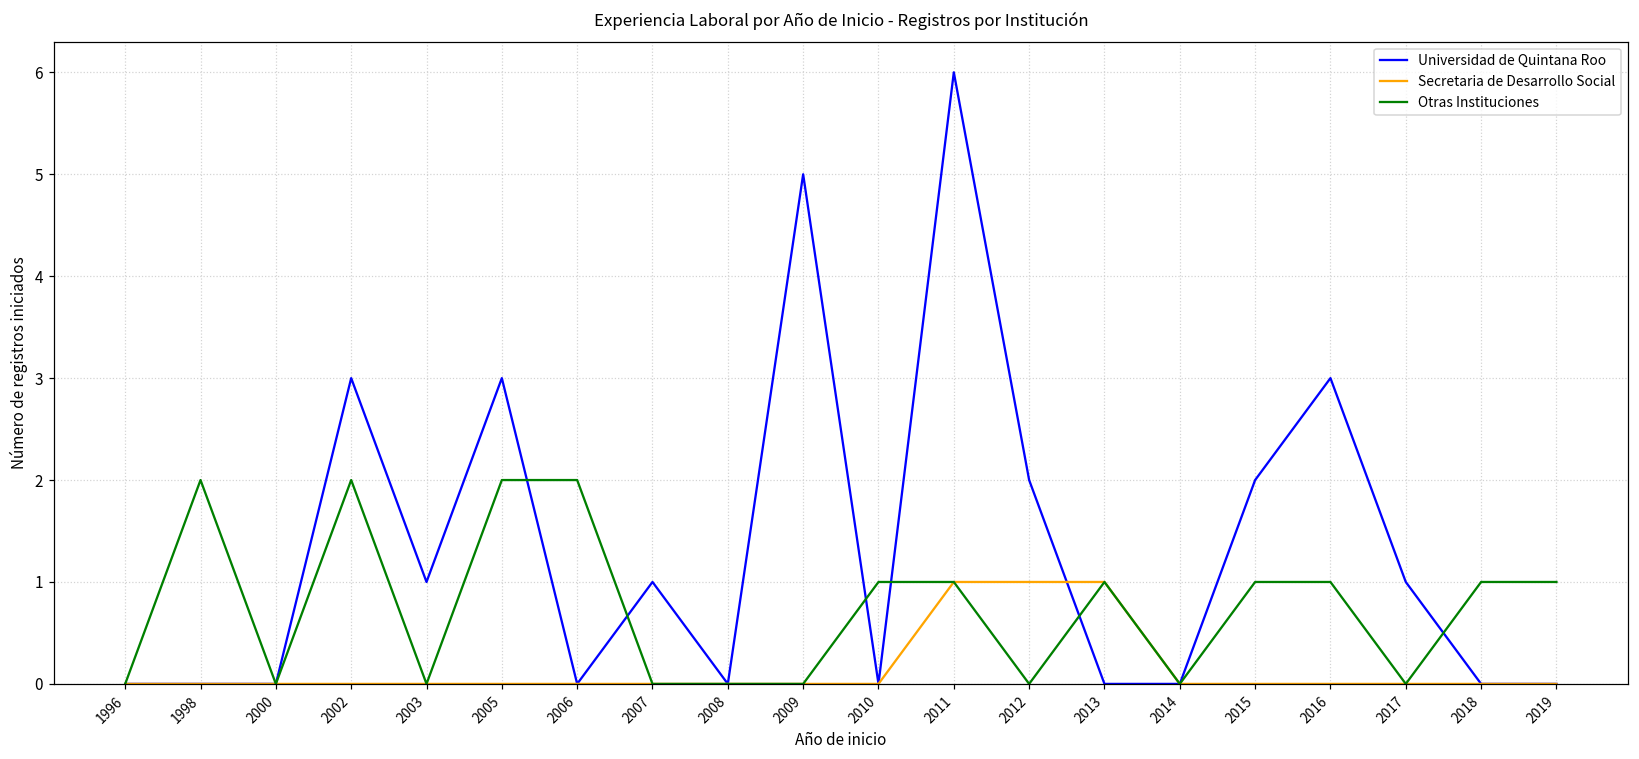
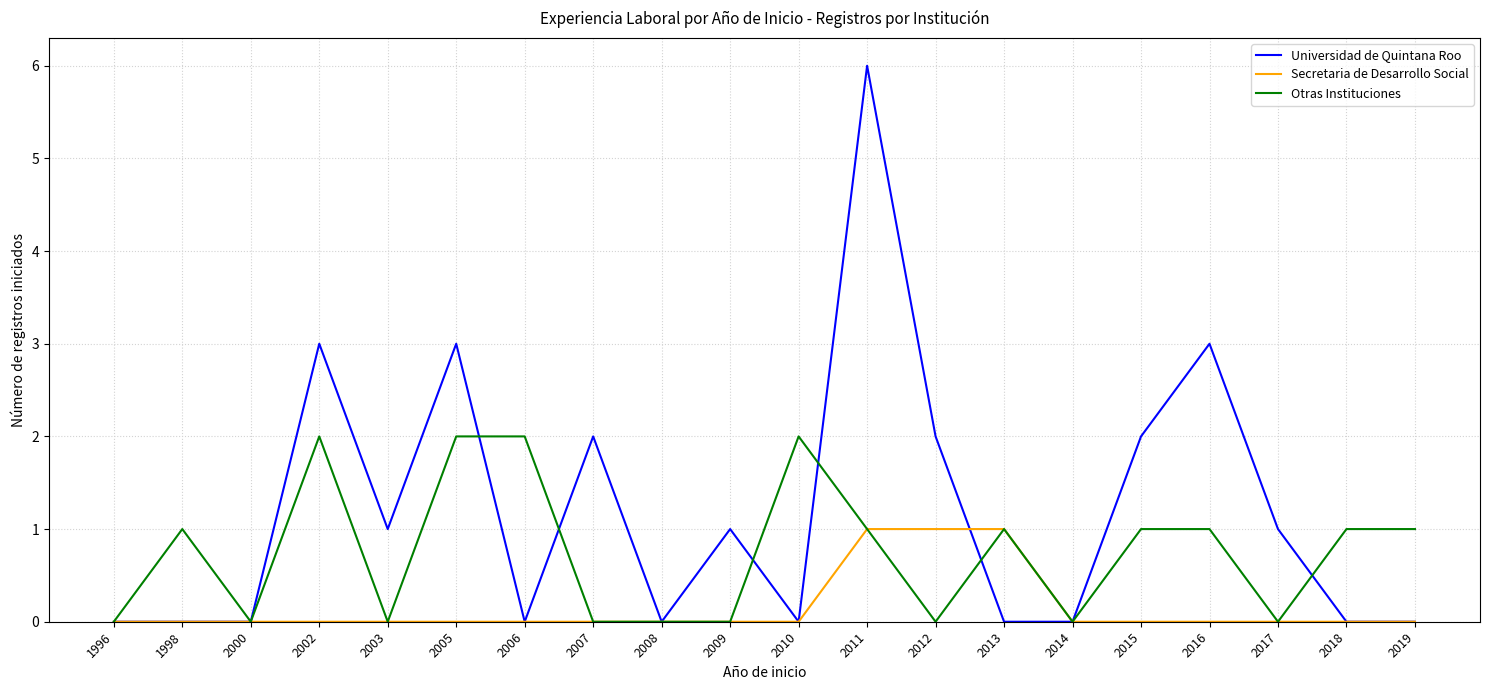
  {
    "Universidad de Quintana Roo": {
      "2002": 3,
      "2003": 1,
      "2005": 3,
-     "2007": 1,
-     "2009": 5,
+     "2007": 2,
+     "2009": 1,
      "2011": 6,
      "2012": 2,
      "2013": 0,
      "2015": 2,
      "2016": 3,
      "2017": 1
    },
    "Secretaria de Desarrollo Social": {
      "2002": 0,
      "2005": 0,
      "2012": 1,
      "2015": 0,
      "2016": 0
    },
    "Otras Instituciones": {
-     "1998": 2,
+     "1998": 1,
      "2002": 2,
      "2005": 2,
      "2006": 2,
-     "2010": 1,
+     "2010": 2,
      "2012": 0,
      "2015": 1,
      "2016": 1,
      "2018": 1,
      "2019": 1
    }
  }
